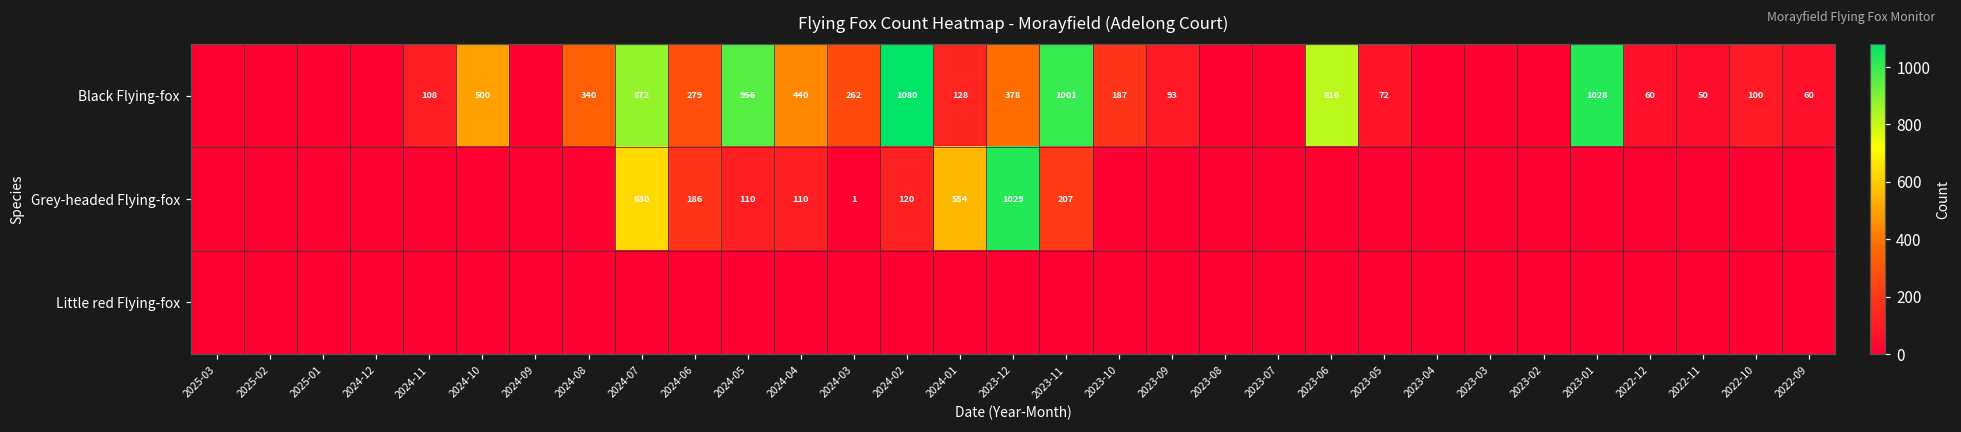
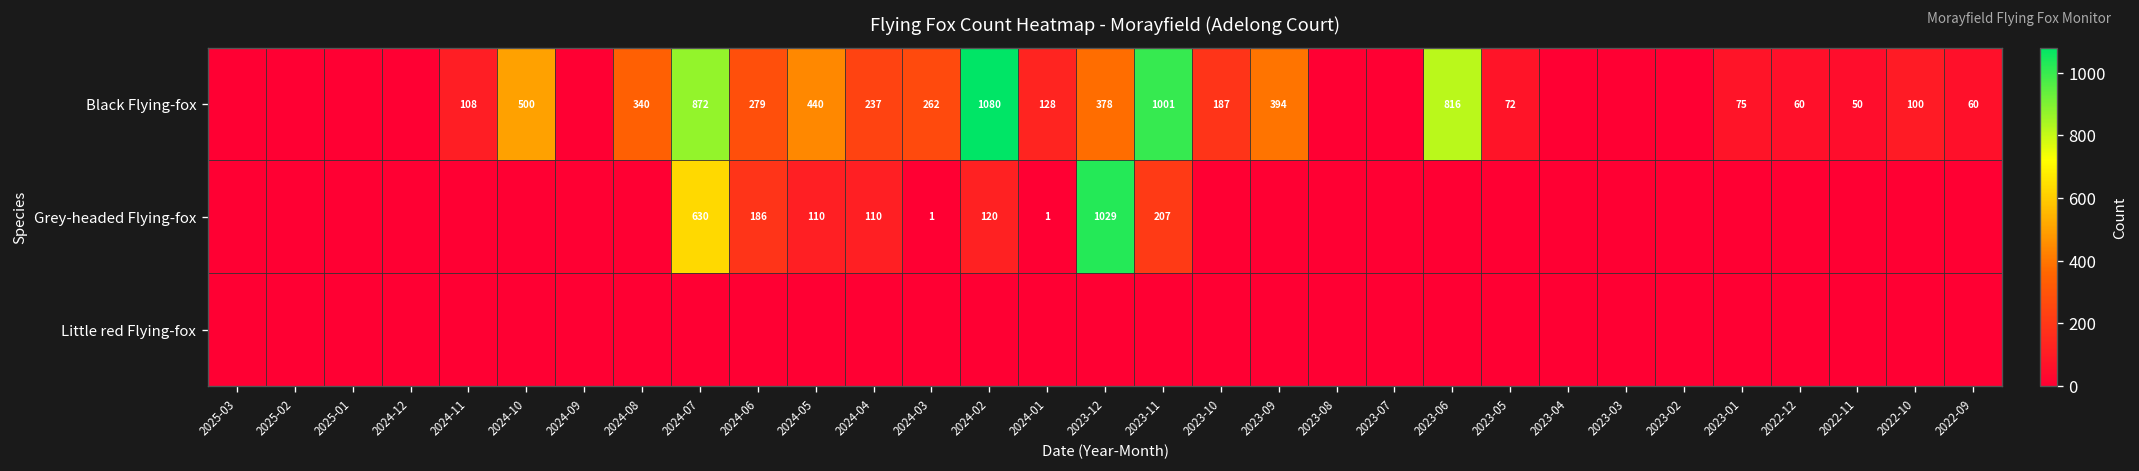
  {
    "Black Flying-fox": {
      "2024-11": 108,
      "2024-10": 500,
      "2024-08": 340,
      "2024-07": 872,
      "2024-06": 279,
-     "2024-05": 956,
-     "2024-04": 440,
+     "2024-05": 440,
+     "2024-04": 237,
      "2024-03": 262,
      "2024-02": 1080,
      "2024-01": 128,
      "2023-12": 378,
      "2023-11": 1001,
      "2023-10": 187,
-     "2023-09": 93,
+     "2023-09": 394,
      "2023-06": 816,
      "2023-05": 72,
-     "2023-01": 1028,
+     "2023-01": 75,
      "2022-12": 60,
      "2022-11": 50,
      "2022-10": 100,
      "2022-09": 60
    },
    "Grey-headed Flying-fox": {
      "2024-07": 630,
      "2024-06": 186,
      "2024-05": 110,
      "2024-04": 110,
      "2024-03": 1,
      "2024-02": 120,
-     "2024-01": 554,
+     "2024-01": 1,
      "2023-12": 1029,
      "2023-11": 207
    }
  }
